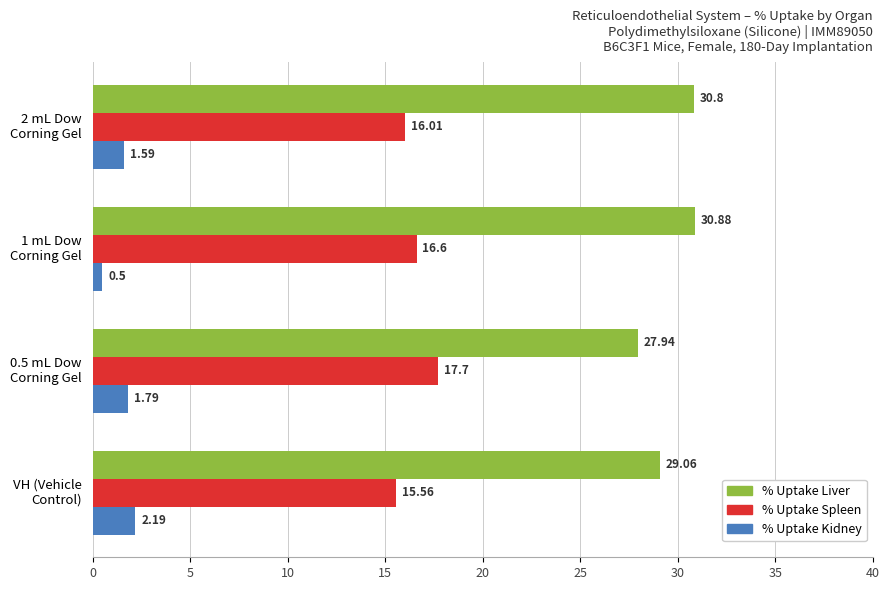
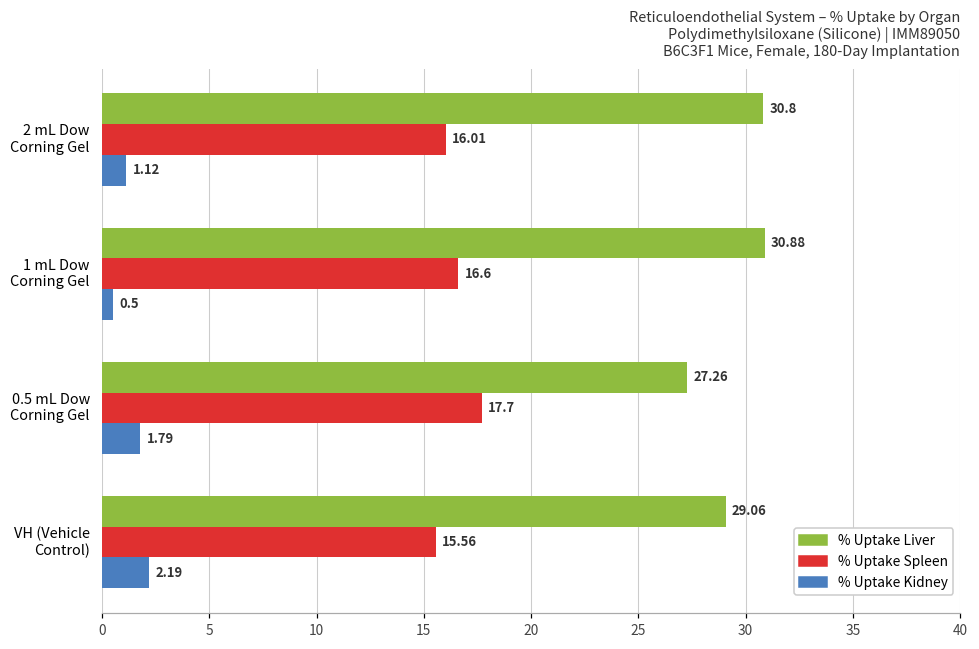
  {
    "% Uptake Liver": {
      "2 mL Dow Corning Gel": 30.8,
      "1 mL Dow Corning Gel": 30.88,
-     "0.5 mL Dow Corning Gel": 27.94,
+     "0.5 mL Dow Corning Gel": 27.26,
      "VH (Vehicle Control)": 29.06
    },
    "% Uptake Spleen": {
      "2 mL Dow Corning Gel": 16.01,
      "1 mL Dow Corning Gel": 16.6,
      "0.5 mL Dow Corning Gel": 17.7,
      "VH (Vehicle Control)": 15.56
    },
    "% Uptake Kidney": {
-     "2 mL Dow Corning Gel": 1.59,
+     "2 mL Dow Corning Gel": 1.12,
      "1 mL Dow Corning Gel": 0.5,
      "0.5 mL Dow Corning Gel": 1.79,
      "VH (Vehicle Control)": 2.19
    }
  }
